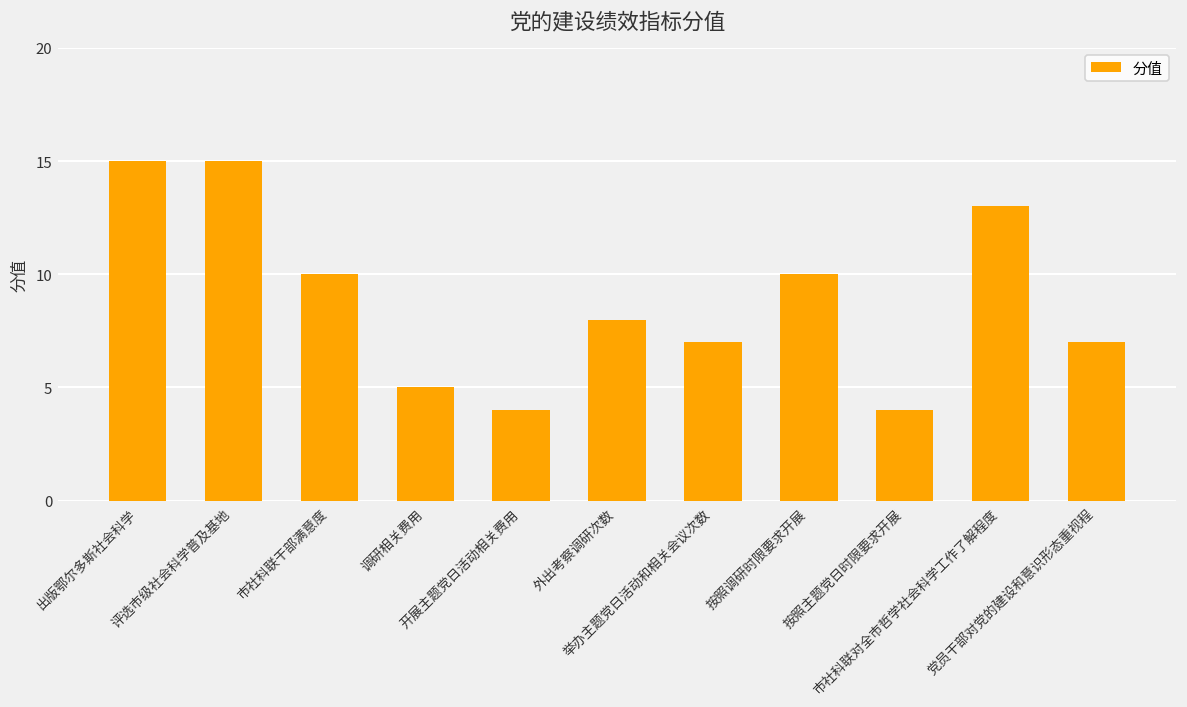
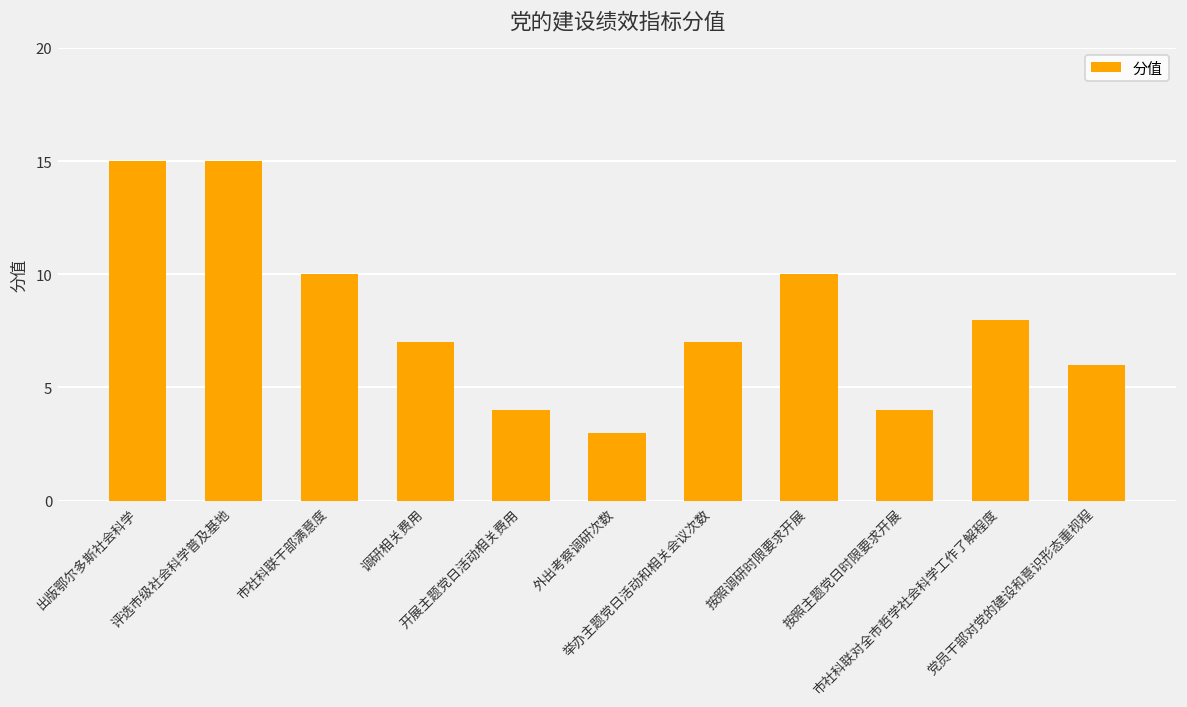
  {
    "出版鄂尔多斯社会科学": 15,
    "评选市级社会科学普及基地": 15,
    "市社科联干部满意度": 10,
-   "调研相关费用": 5,
+   "调研相关费用": 7,
    "开展主题党日活动相关费用": 4,
-   "外出考察调研次数": 8,
+   "外出考察调研次数": 3,
    "举办主题党日活动和相关会议次数": 7,
    "按照调研时限要求开展": 10,
    "按照主题党日时限要求开展": 4,
-   "市社科联对全市哲学社会科学工作了解程度": 13,
-   "党员干部对党的建设和意识形态重视程": 7
+   "市社科联对全市哲学社会科学工作了解程度": 8,
+   "党员干部对党的建设和意识形态重视程": 6
  }
